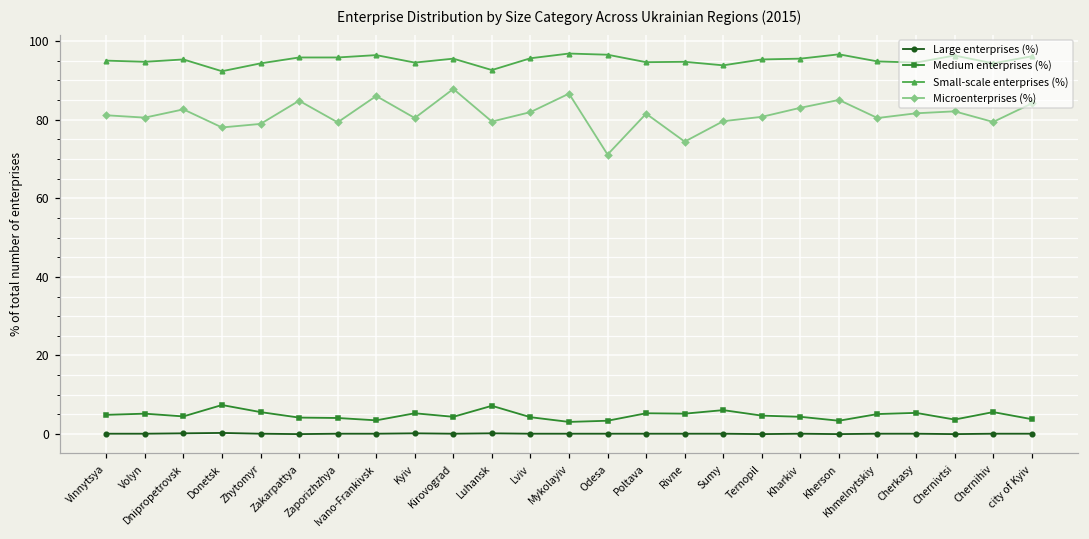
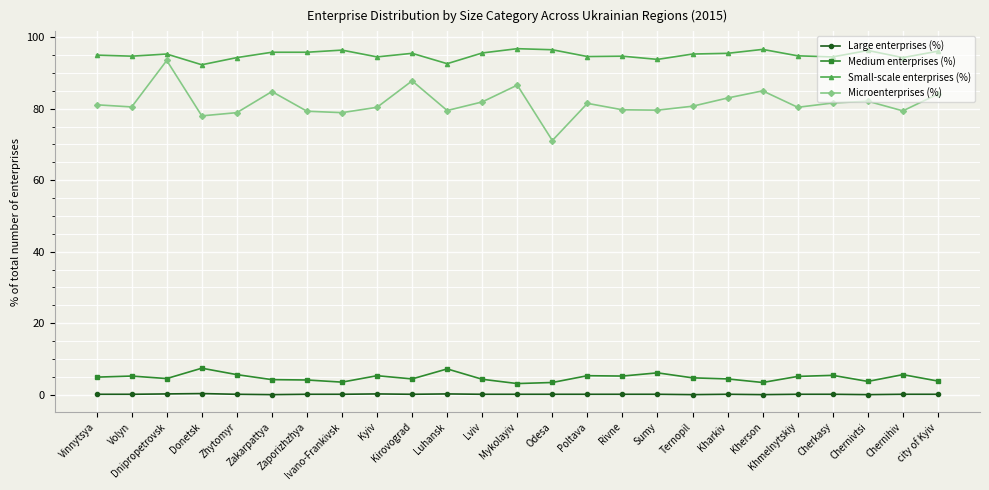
  {
    "Microenterprises (%)": {
      "Vinnytsya": 81,
      "Volyn": 81,
-     "Dnipropetrovsk": 83,
+     "Dnipropetrovsk": 94,
      "Donetsk": 78,
      "Zhytomyr": 79,
      "Zakarpattya": 85,
      "Zaporizhzhya": 79,
-     "Ivano-Frankivsk": 86,
+     "Ivano-Frankivsk": 79,
      "Kyiv": 80,
      "Kirovograd": 88,
      "Luhansk": 80,
      "Lviv": 82,
      "Mykolayiv": 87,
      "Odesa": 71,
      "Poltava": 82,
-     "Rivne": 74,
+     "Rivne": 80,
      "Sumy": 80,
      "Ternopil": 81,
      "Kharkiv": 83,
      "Kherson": 85,
      "Khmelnytskiy": 80,
      "Cherkasy": 82,
      "Chernihiv": 79
    }
  }
